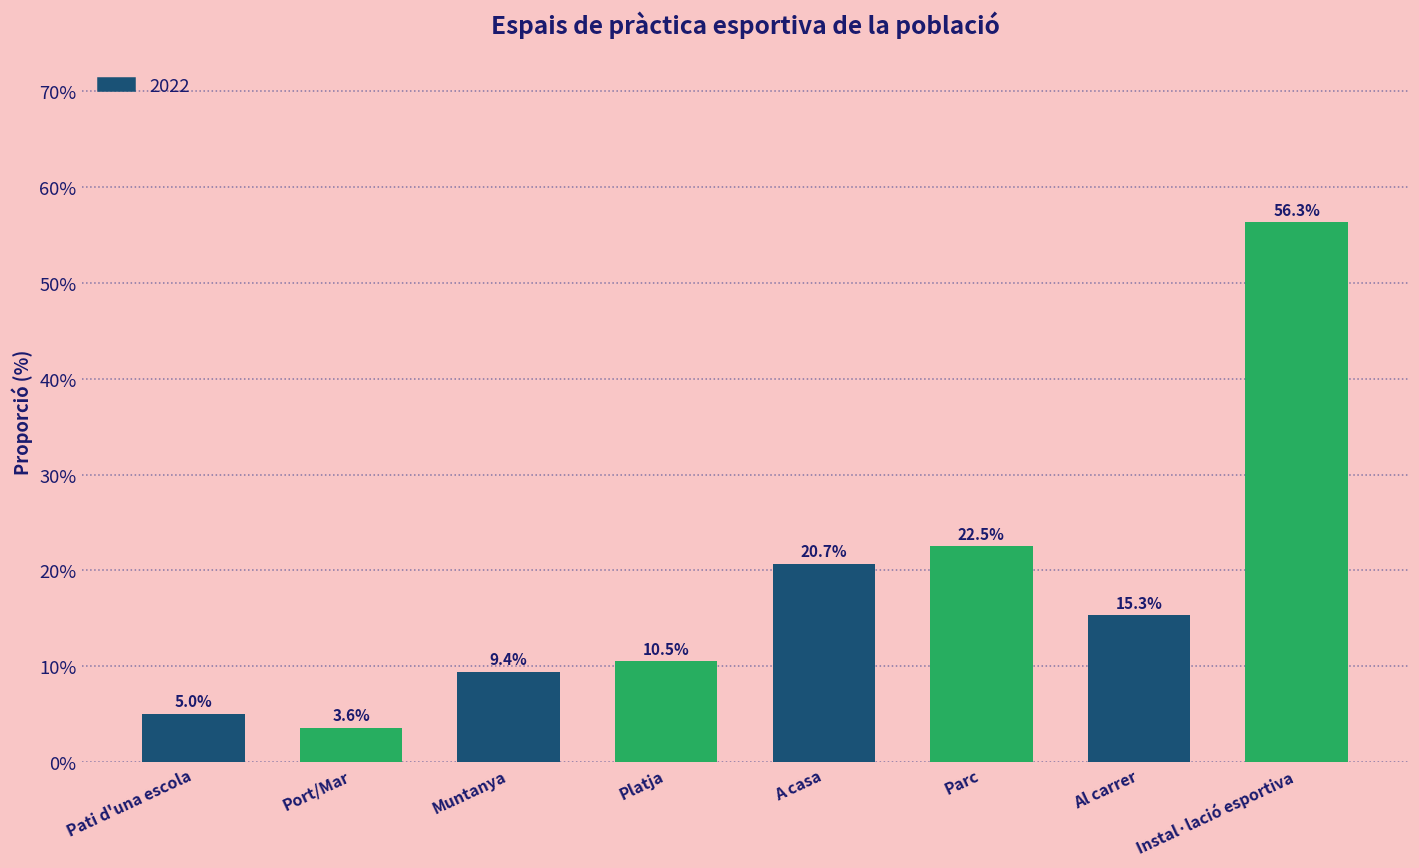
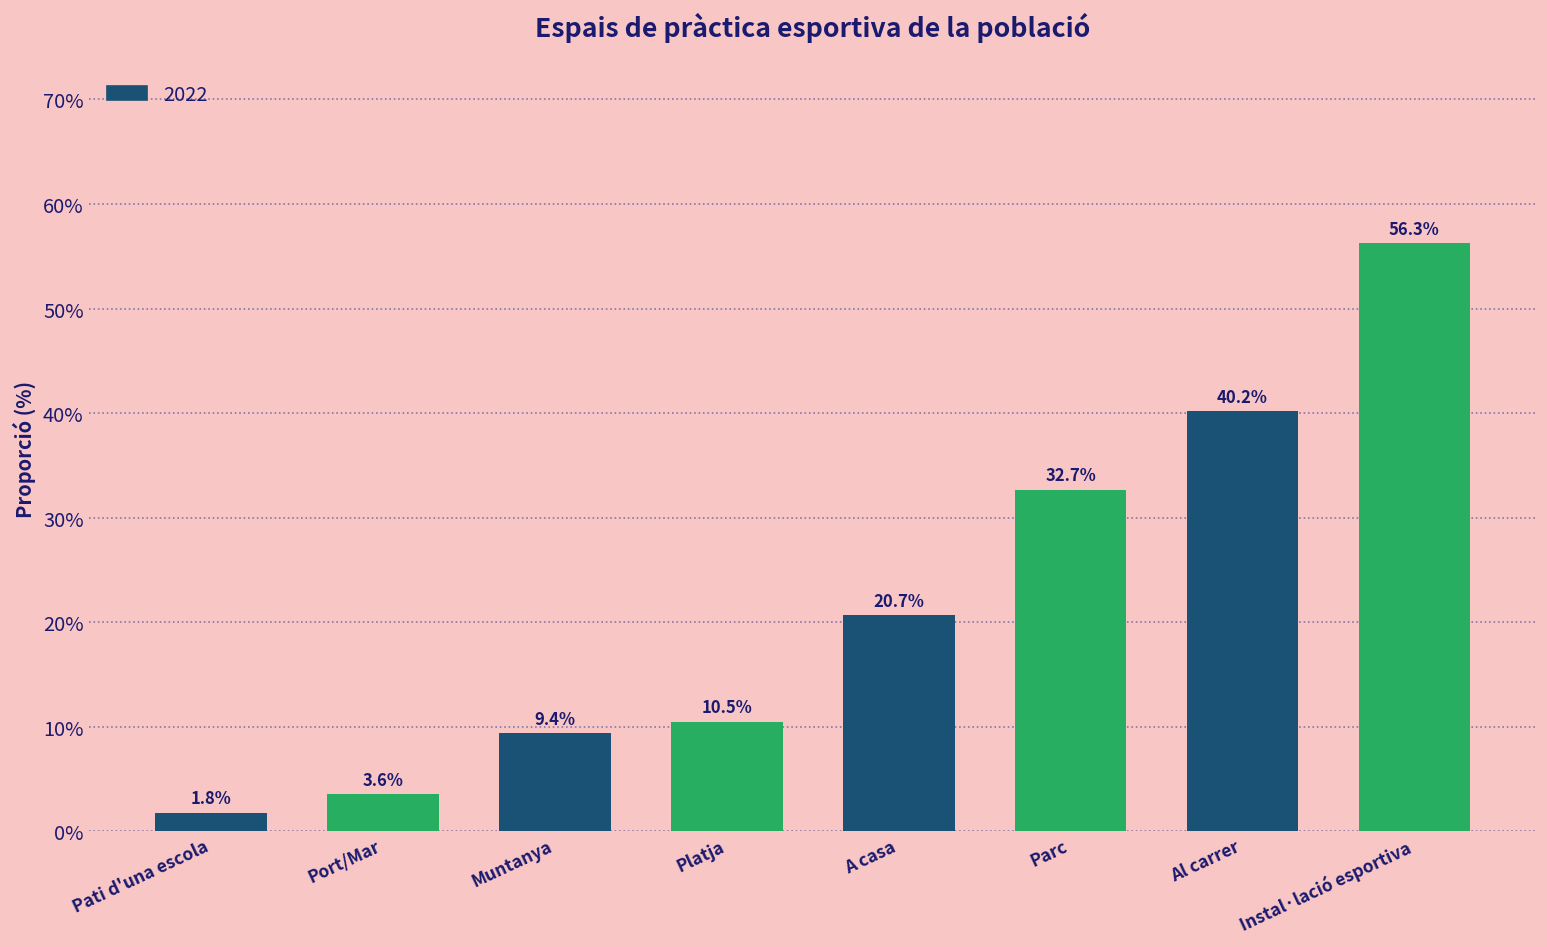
  {
-   "Pati d'una escola": "5.0%",
+   "Pati d'una escola": "1.8%",
    "Port/Mar": "3.6%",
    "Muntanya": "9.4%",
    "Platja": "10.5%",
    "A casa": "20.7%",
-   "Parc": "22.5%",
-   "Al carrer": "15.3%",
+   "Parc": "32.7%",
+   "Al carrer": "40.2%",
    "Instal·lació esportiva": "56.3%"
  }
